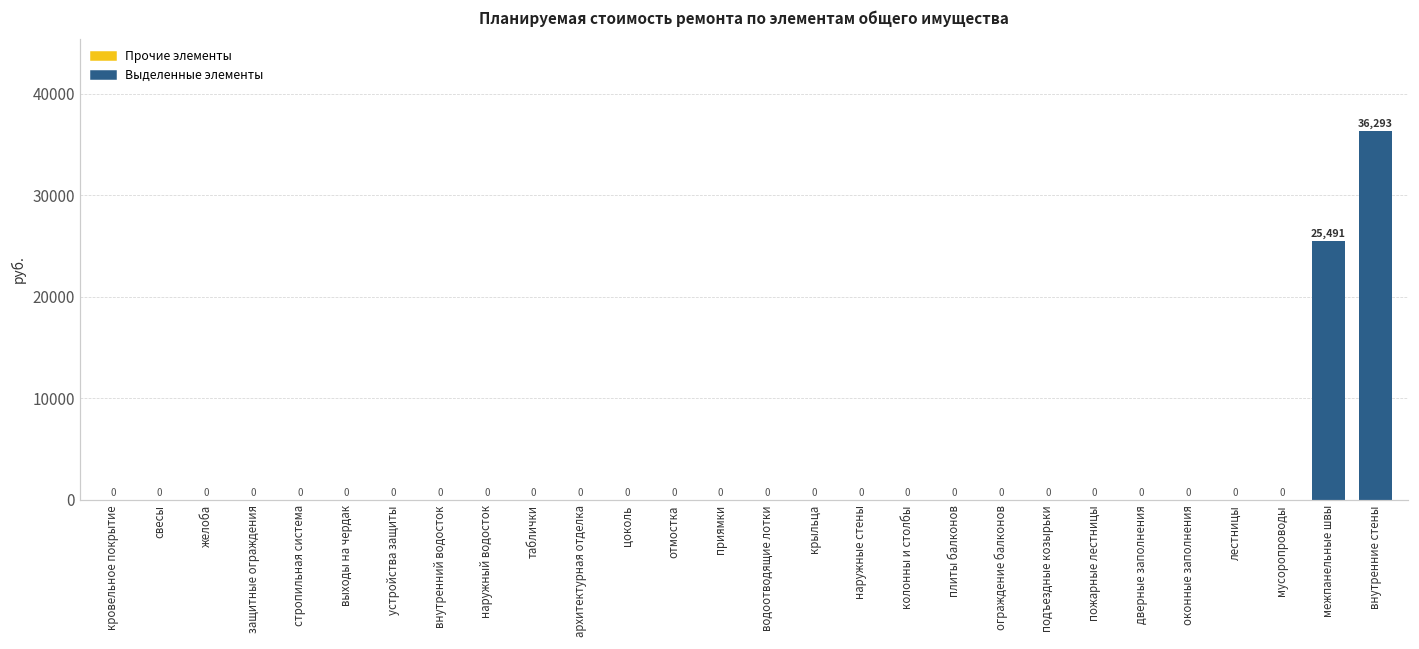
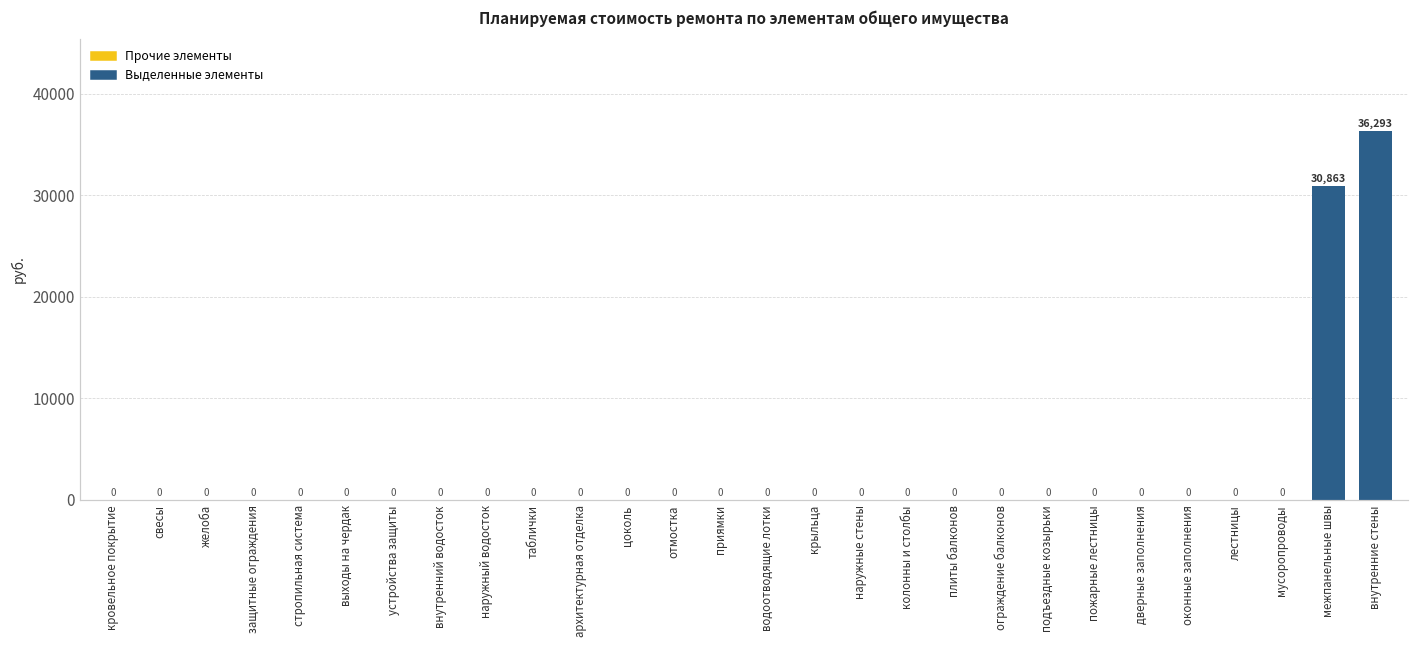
  {
    "кровельное покрытие": "0",
    "свесы": "0",
    "желоба": "0",
    "защитные ограждения": "0",
    "стропильная система": "0",
    "выходы на чердак": "0",
    "устройства защиты": "0",
    "внутренний водосток": "0",
    "наружный водосток": "0",
    "таблички": "0",
    "архитектурная отделка": "0",
    "цоколь": "0",
    "отмостка": "0",
    "приямки": "0",
    "водоотводящие лотки": "0",
    "крыльца": "0",
    "наружные стены": "0",
    "колонны и столбы": "0",
    "плиты балконов": "0",
    "ограждение балконов": "0",
    "подъездные козырьки": "0",
    "пожарные лестницы": "0",
    "дверные заполнения": "0",
    "оконные заполнения": "0",
    "лестницы": "0",
    "мусоропроводы": "0",
-   "межпанельные швы": "25,491",
+   "межпанельные швы": "30,863",
    "внутренние стены": "36,293"
  }
